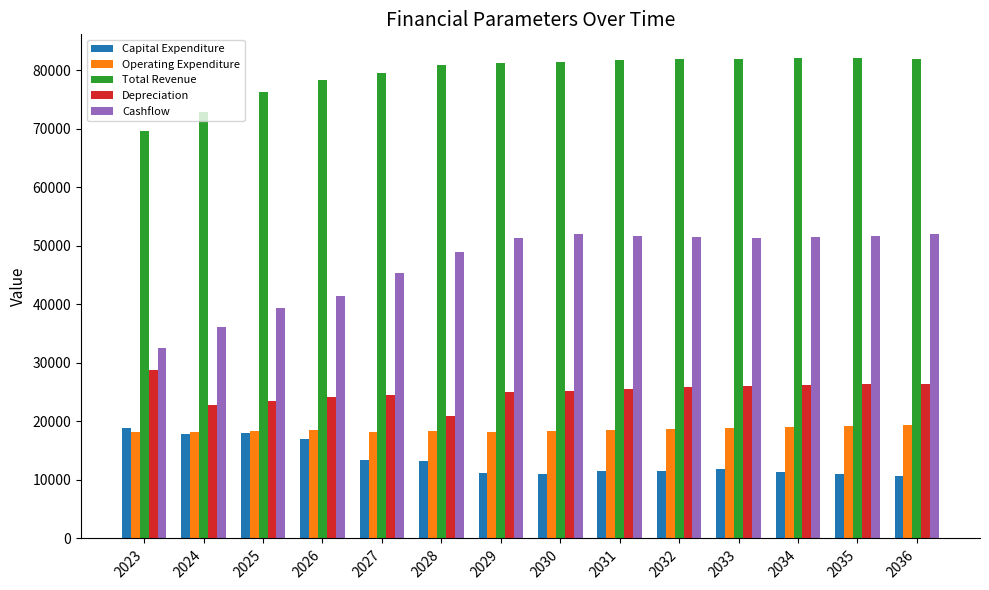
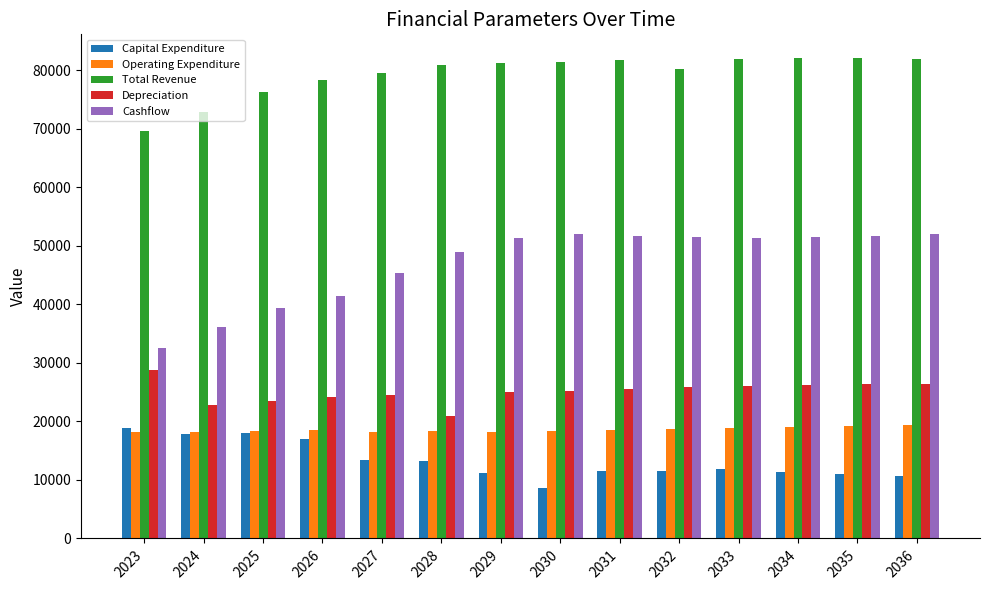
  {
    "Capital Expenditure": {
      "2023": 19000,
      "2024": 18000,
      "2025": 18000,
      "2026": 17000,
      "2027": 13000,
      "2028": 13000,
      "2029": 11000,
-     "2030": 11000,
+     "2030": 9000,
      "2031": 12000,
      "2032": 12000,
      "2033": 12000,
      "2034": 11000,
      "2035": 11000,
      "2036": 11000
    },
    "Operating Expenditure": {
      "2023": 18000,
      "2024": 18000,
      "2025": 18000,
      "2026": 18000,
      "2027": 18000,
      "2028": 18000,
      "2029": 18000,
      "2030": 18000,
      "2031": 19000,
      "2032": 19000,
      "2033": 19000,
      "2034": 19000,
      "2035": 19000,
      "2036": 19000
    },
    "Total Revenue": {
      "2023": 70000,
      "2025": 76000,
      "2026": 78000,
      "2027": 80000,
      "2028": 81000,
      "2029": 81000,
      "2030": 81000,
      "2031": 82000,
-     "2032": 82000,
+     "2032": 80000,
      "2033": 82000,
      "2034": 82000,
      "2035": 82000,
      "2036": 82000
    },
    "Depreciation": {
      "2023": 29000,
      "2024": 23000,
      "2025": 23000,
      "2026": 24000,
      "2027": 24000,
      "2028": 21000,
      "2029": 25000,
      "2030": 25000,
      "2031": 26000,
      "2032": 26000,
      "2033": 26000,
      "2034": 26000,
      "2035": 26000,
      "2036": 26000
    },
    "Cashflow": {
      "2023": 32000,
      "2024": 36000,
      "2025": 39000,
      "2026": 42000,
      "2027": 45000,
      "2028": 49000,
      "2029": 51000,
      "2030": 52000,
      "2031": 52000,
      "2032": 52000,
      "2033": 51000,
      "2034": 52000,
      "2035": 52000,
      "2036": 52000
    }
  }
